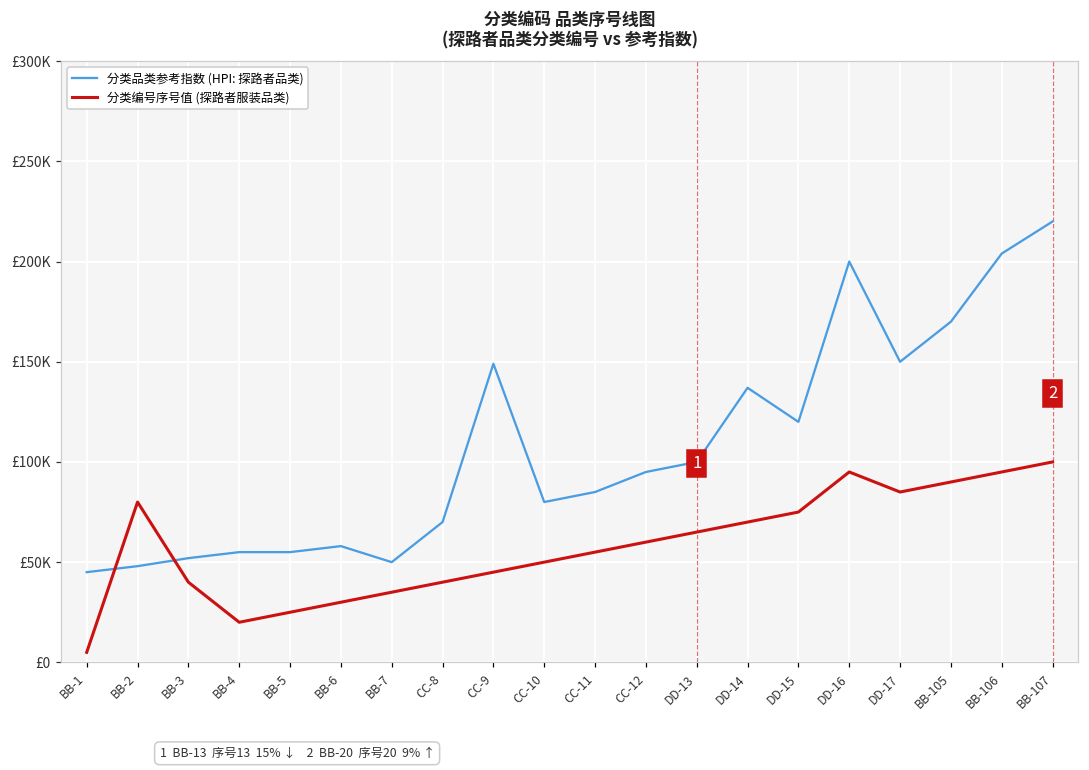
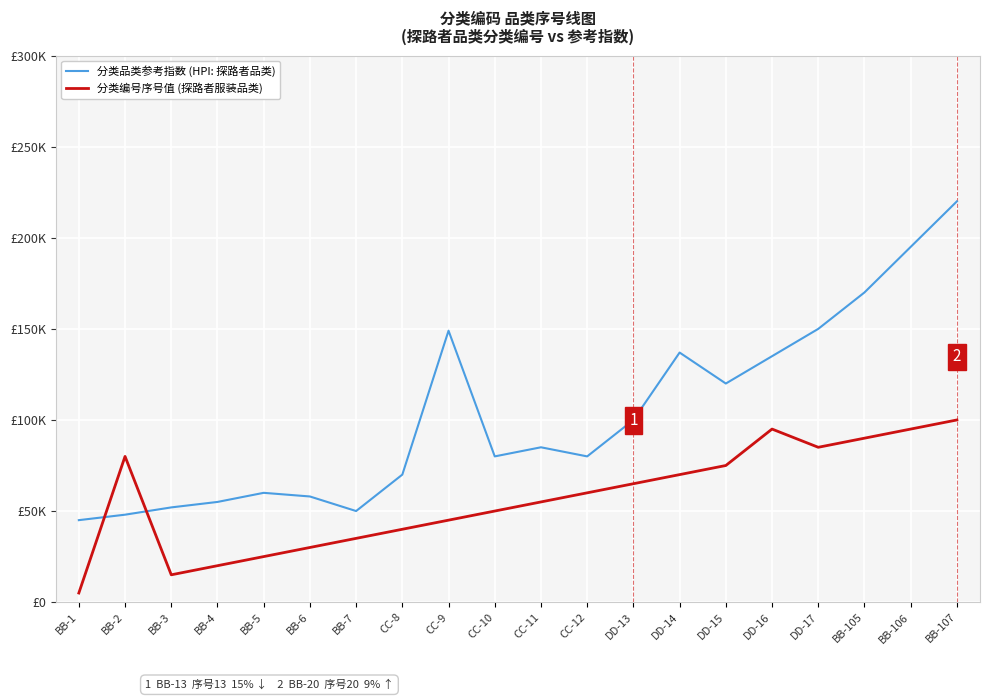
  {
    "分类品类参考指数 (HPI: 探路者品类)": {
      "BB-1": "£45000",
      "BB-2": "£48000",
      "BB-3": "£52000",
      "BB-4": "£55000",
-     "BB-5": "£55000",
+     "BB-5": "£60000",
      "BB-6": "£58000",
      "BB-7": "£50000",
      "CC-8": "£70000",
      "CC-9": "£149000",
      "CC-10": "£80000",
      "CC-11": "£85000",
-     "CC-12": "£95000",
+     "CC-12": "£80000",
      "DD-14": "£137000",
      "DD-15": "£120000",
-     "DD-16": "£200000",
+     "DD-16": "£135000",
      "DD-17": "£150000",
      "BB-105": "£170000",
-     "BB-106": "£204000",
+     "BB-106": "£195000",
      "BB-107": "£220000"
    },
    "分类编号序号值 (探路者服装品类)": {
      "BB-1": "£5000",
      "BB-2": "£80000",
-     "BB-3": "£40000",
+     "BB-3": "£15000",
      "BB-4": "£20000",
      "BB-5": "£25000",
      "BB-6": "£30000",
      "BB-7": "£35000",
      "CC-8": "£40000",
      "CC-9": "£45000",
      "CC-10": "£50000",
      "CC-11": "£55000",
      "CC-12": "£60000",
      "DD-13": "£65000",
      "DD-14": "£70000",
      "DD-15": "£75000",
      "DD-16": "£95000",
      "DD-17": "£85000",
      "BB-105": "£90000",
      "BB-106": "£95000",
      "BB-107": "£100000"
    }
  }
